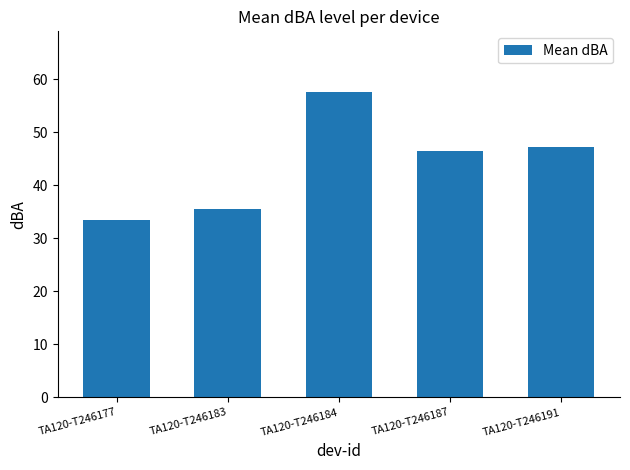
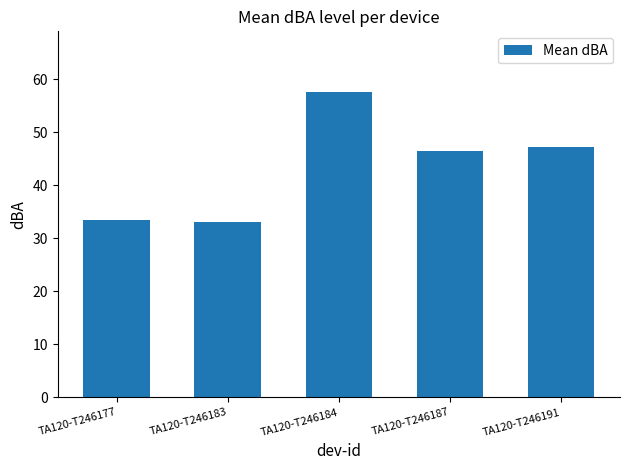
  {
    "TA120-T246177": 33,
-   "TA120-T246183": 35,
+   "TA120-T246183": 33,
    "TA120-T246184": 58,
    "TA120-T246187": 47,
    "TA120-T246191": 47
  }
